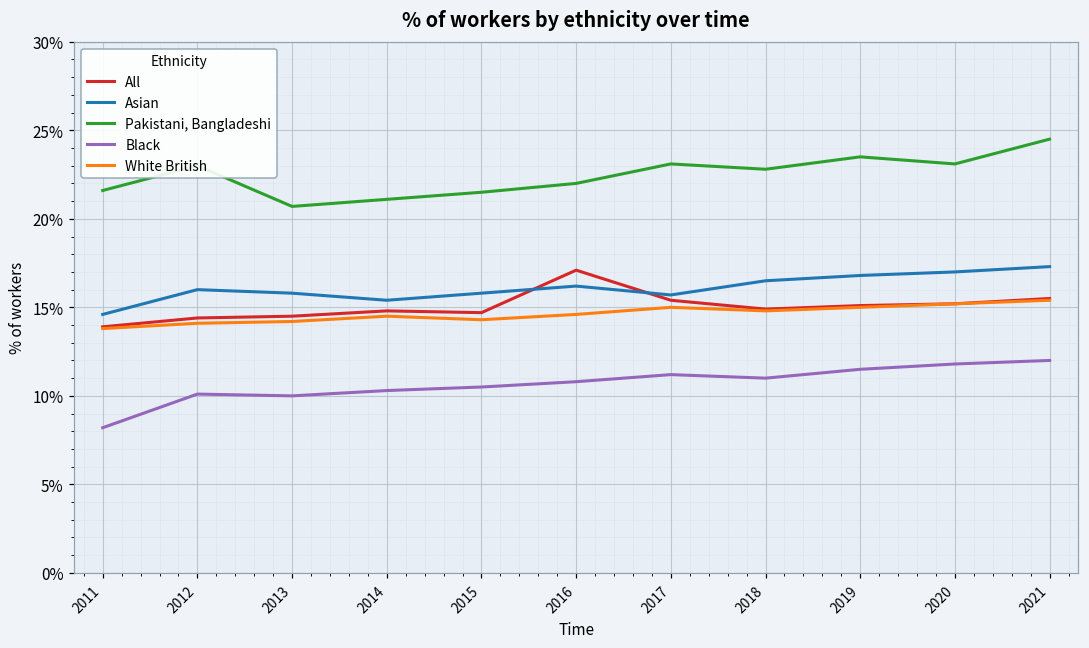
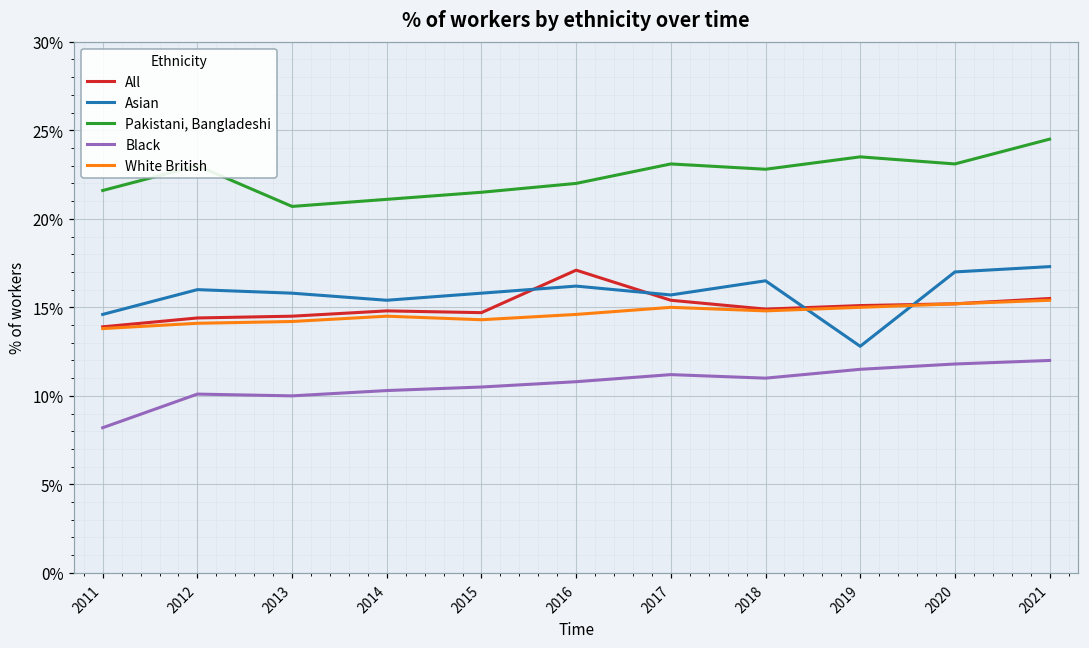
  {
    "All": {
      "2012": "14.4%",
      "2013": "14.5%",
      "2014": "14.8%",
      "2015": "14.7%",
      "2016": "17.1%",
      "2017": "15.4%"
    },
    "Asian": {
      "2011": "14.6%",
      "2012": "16.0%",
      "2013": "15.8%",
      "2014": "15.4%",
      "2015": "15.8%",
      "2016": "16.2%",
      "2017": "15.7%",
      "2018": "16.5%",
-     "2019": "16.8%",
+     "2019": "12.8%",
      "2020": "17.0%",
      "2021": "17.3%"
    },
    "Pakistani, Bangladeshi": {
      "2011": "21.6%",
      "2013": "20.7%",
      "2014": "21.1%",
      "2015": "21.5%",
      "2016": "22.0%",
      "2017": "23.1%",
      "2018": "22.8%",
      "2019": "23.5%",
      "2020": "23.1%",
      "2021": "24.5%"
    },
    "Black": {
      "2011": "8.2%",
      "2012": "10.1%",
      "2013": "10.0%",
      "2014": "10.3%",
      "2015": "10.5%",
      "2016": "10.8%",
      "2017": "11.2%",
      "2018": "11.0%",
      "2019": "11.5%",
      "2020": "11.8%",
      "2021": "12.0%"
    },
    "White British": {
      "2012": "14.1%",
      "2013": "14.2%",
      "2014": "14.5%",
      "2015": "14.3%",
      "2016": "14.6%",
      "2017": "15.0%"
    }
  }
